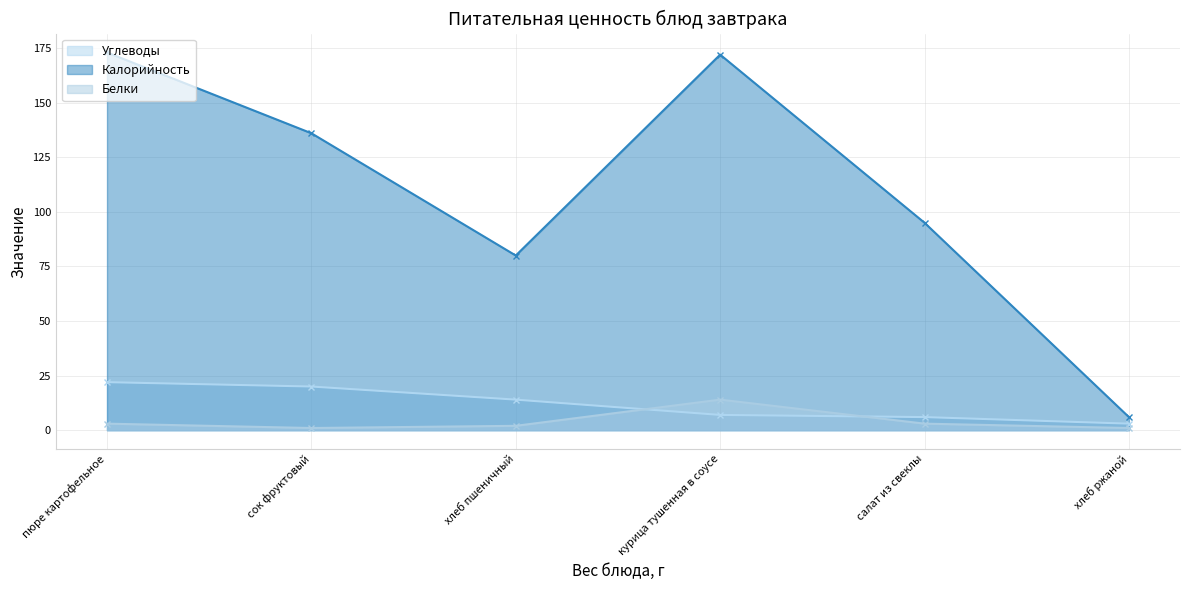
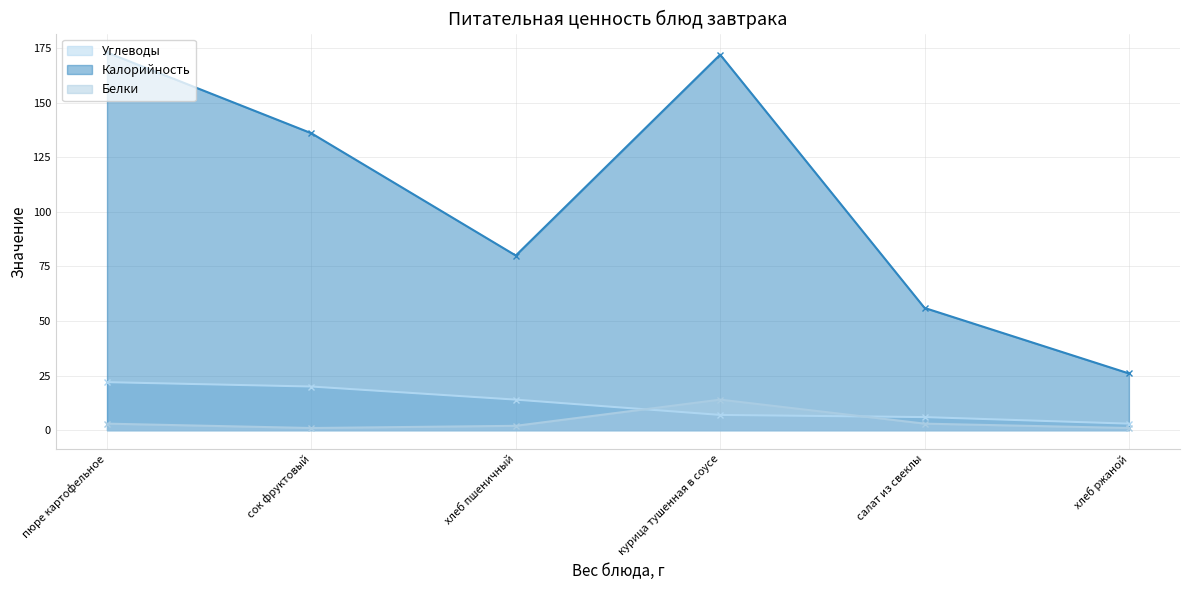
  {
    "Калорийность": {
      "сок фруктовый": 136,
      "хлеб пшеничный": 80,
      "курица тушенная в соусе": 172,
-     "салат из свеклы": 95,
-     "хлеб ржаной": 6
+     "салат из свеклы": 56,
+     "хлеб ржаной": 26
    }
  }
